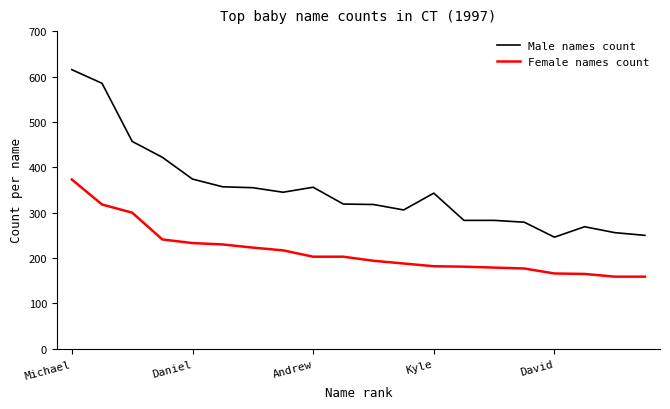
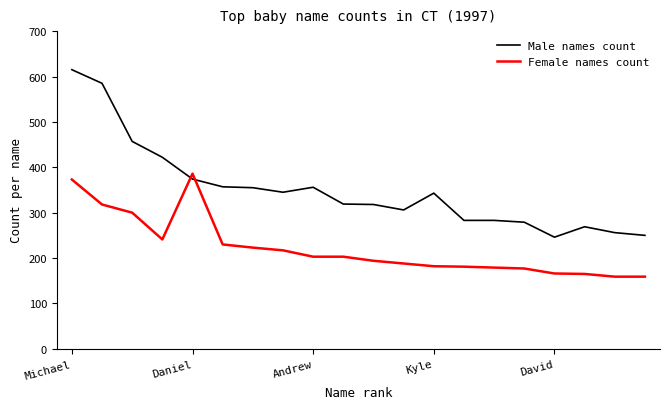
  {
    "Male names count": {
      "Michael": 620,
      "Daniel": 370,
      "Andrew": 360,
      "Kyle": 340,
      "David": 250
    },
    "Female names count": {
      "Michael": 370,
-     "Daniel": 230,
+     "Daniel": 390,
      "Andrew": 200,
      "Kyle": 180,
      "David": 170
    }
  }
